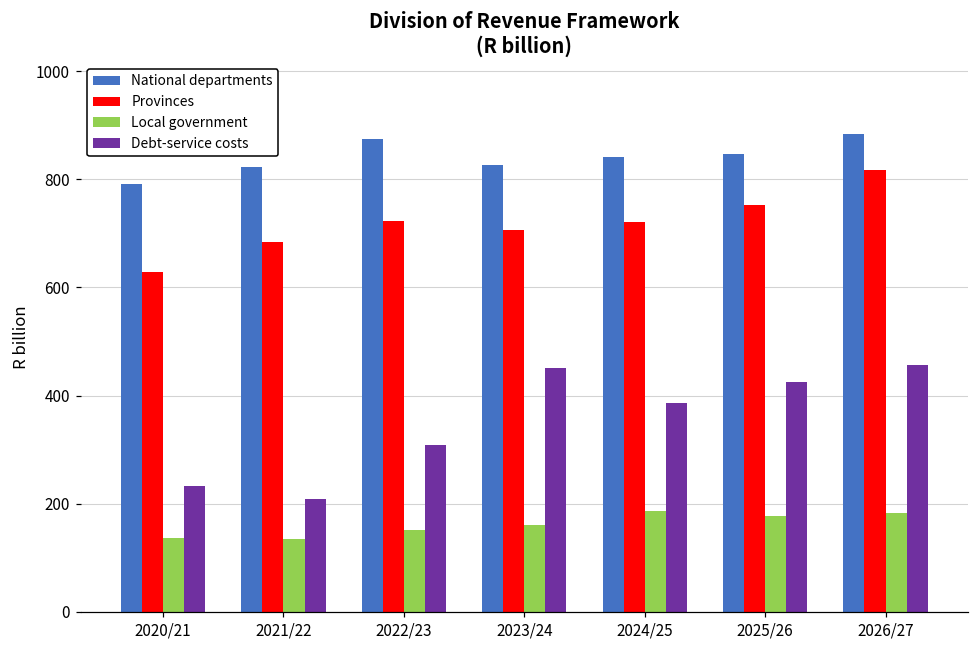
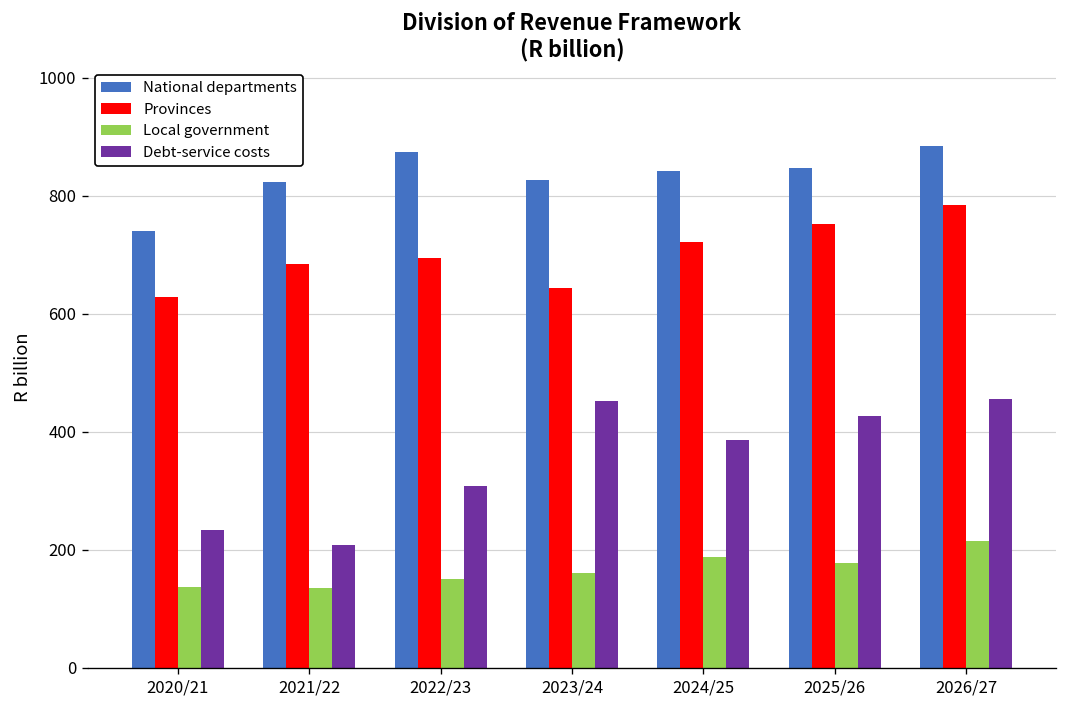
  {
    "National departments": {
-     "2020/21": 790,
+     "2020/21": 740,
      "2021/22": 820,
      "2022/23": 870,
      "2023/24": 830,
      "2024/25": 840,
      "2025/26": 850,
      "2026/27": 880
    },
    "Provinces": {
      "2020/21": 630,
      "2021/22": 680,
-     "2022/23": 720,
-     "2023/24": 710,
+     "2022/23": 690,
+     "2023/24": 640,
      "2024/25": 720,
      "2025/26": 750,
-     "2026/27": 820
+     "2026/27": 780
    },
    "Local government": {
      "2020/21": 140,
      "2021/22": 140,
      "2022/23": 150,
      "2023/24": 160,
      "2024/25": 190,
      "2025/26": 180,
-     "2026/27": 180
+     "2026/27": 210
    },
    "Debt-service costs": {
      "2020/21": 230,
      "2021/22": 210,
      "2022/23": 310,
      "2023/24": 450,
      "2024/25": 390,
      "2025/26": 430,
      "2026/27": 460
    }
  }
